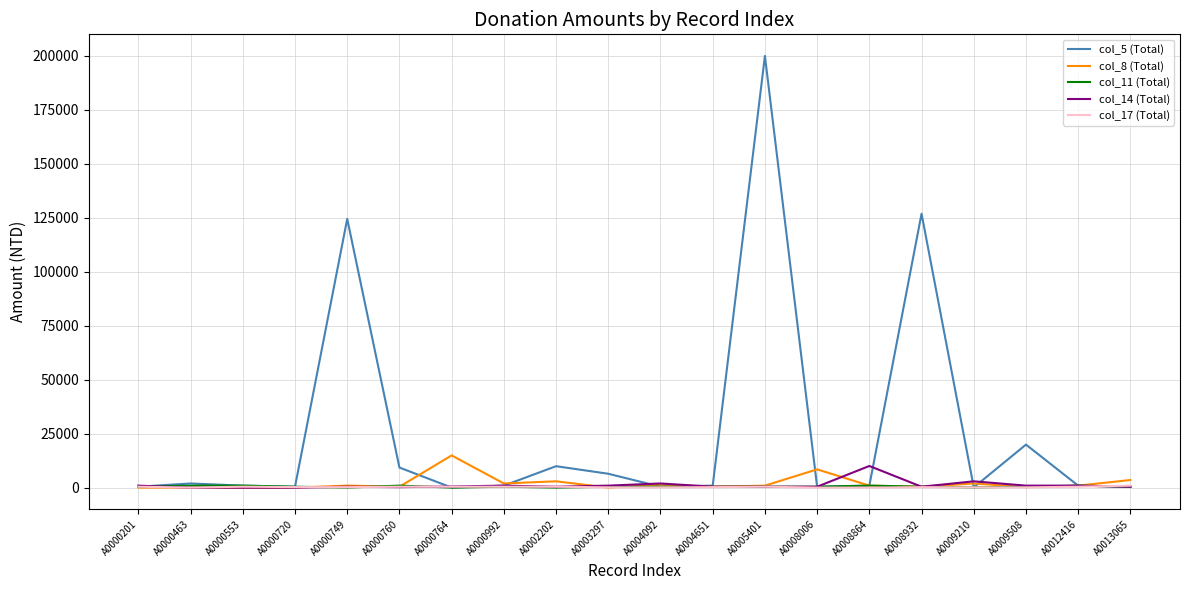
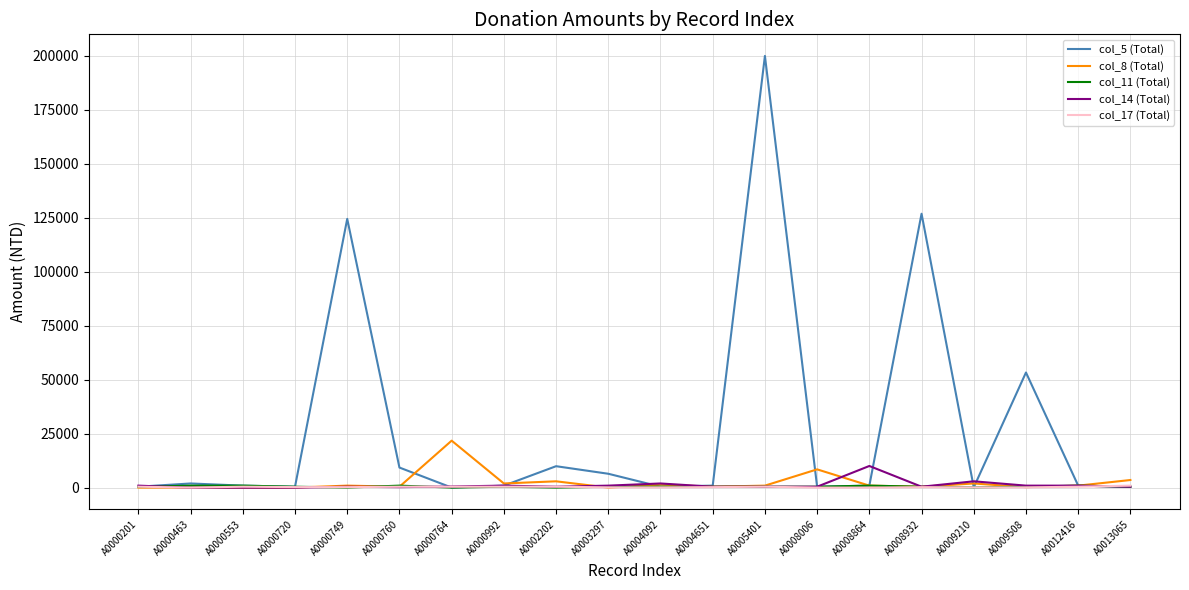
  {
    "col_5 (Total)": {
      "A0000749": 125000,
      "A0000760": 9000,
      "A0002202": 10000,
      "A0003297": 7000,
      "A0005401": 200000,
      "A0008932": 127000,
-     "A0009508": 20000
+     "A0009508": 53000
    },
    "col_8 (Total)": {
-     "A0000764": 15000,
+     "A0000764": 22000,
      "A0002202": 3000,
      "A0008006": 9000,
      "A0013065": 4000
    },
    "col_14 (Total)": {
      "A0008864": 10000
    }
  }
